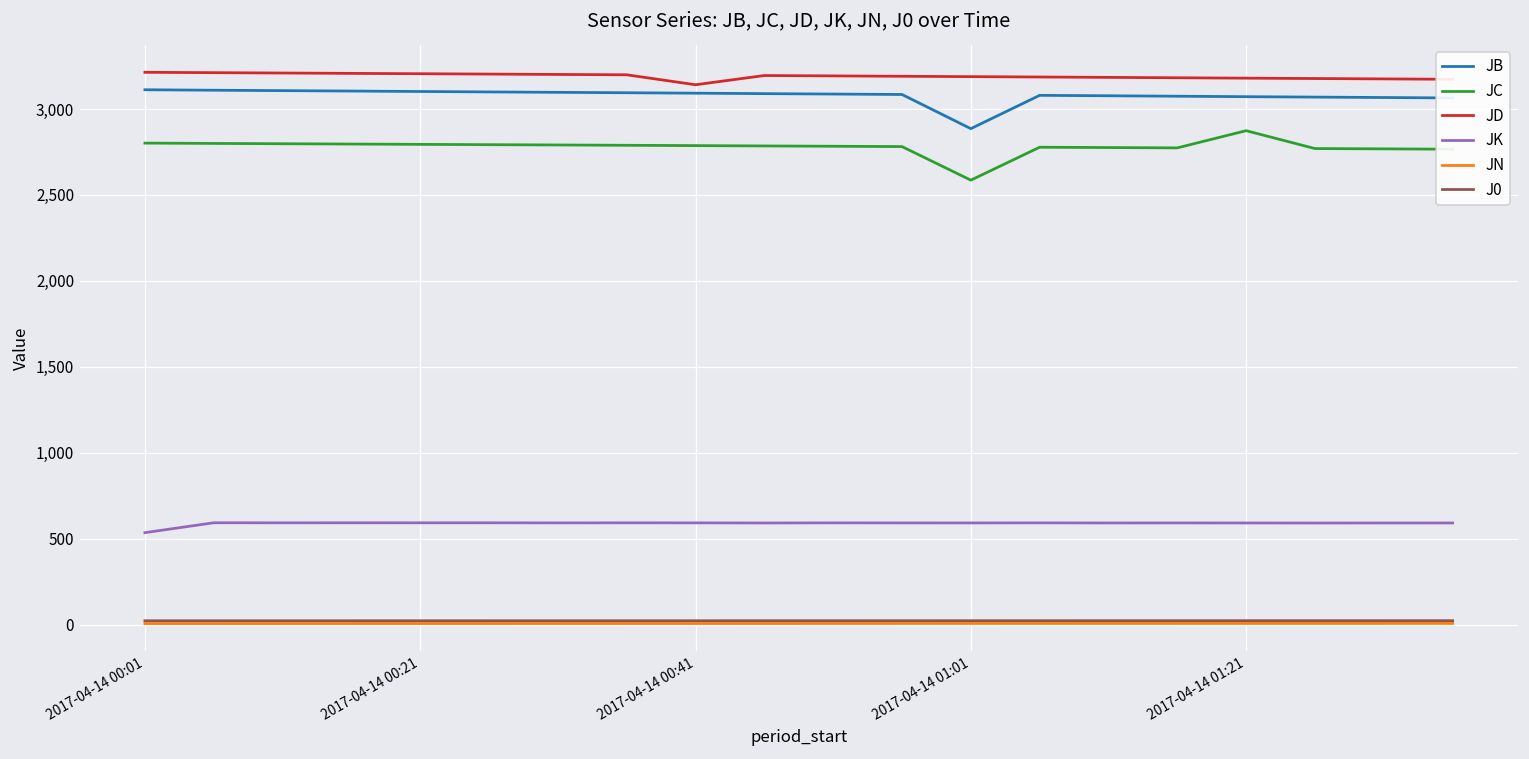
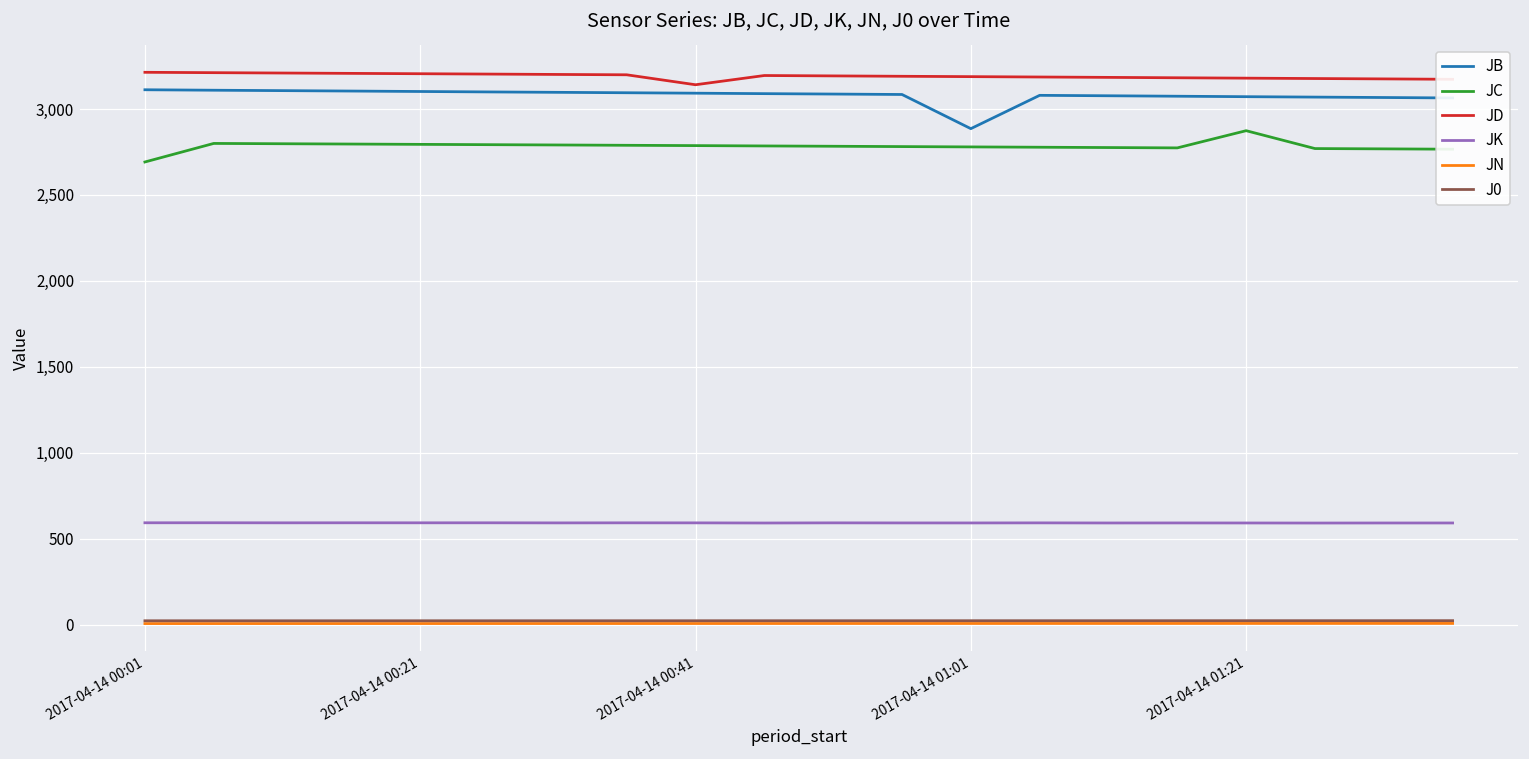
  {
    "JB": {
      "2017-04-14 00:01": "3,110",
      "2017-04-14 00:21": "3,100",
      "2017-04-14 00:41": "3,090",
      "2017-04-14 01:01": "2,890",
      "2017-04-14 01:21": "3,070"
    },
    "JC": {
-     "2017-04-14 00:01": "2,800",
+     "2017-04-14 00:01": "2,690",
      "2017-04-14 00:21": "2,790",
      "2017-04-14 00:41": "2,790",
-     "2017-04-14 01:01": "2,590",
+     "2017-04-14 01:01": "2,780",
      "2017-04-14 01:21": "2,870"
    },
    "JD": {
      "2017-04-14 00:01": "3,210",
      "2017-04-14 00:21": "3,210",
      "2017-04-14 00:41": "3,140",
      "2017-04-14 01:01": "3,190",
      "2017-04-14 01:21": "3,180"
    },
    "JK": {
-     "2017-04-14 00:01": "540",
+     "2017-04-14 00:01": "590",
      "2017-04-14 00:21": "590",
      "2017-04-14 00:41": "590",
      "2017-04-14 01:01": "590",
      "2017-04-14 01:21": "590"
    },
    "JN": {
      "2017-04-14 00:01": "10",
      "2017-04-14 00:21": "10"
    },
    "J0": {
      "2017-04-14 00:01": "20",
      "2017-04-14 00:21": "20"
    }
  }
